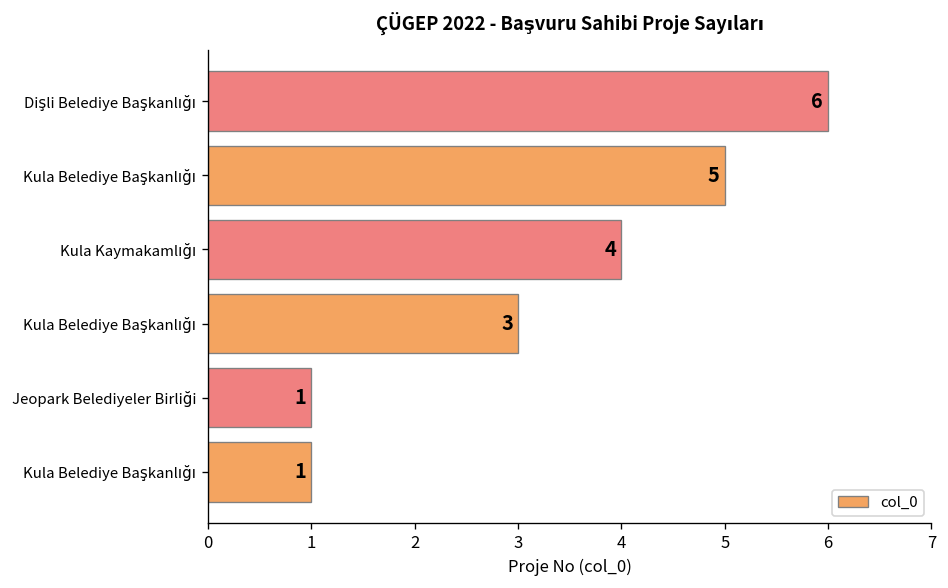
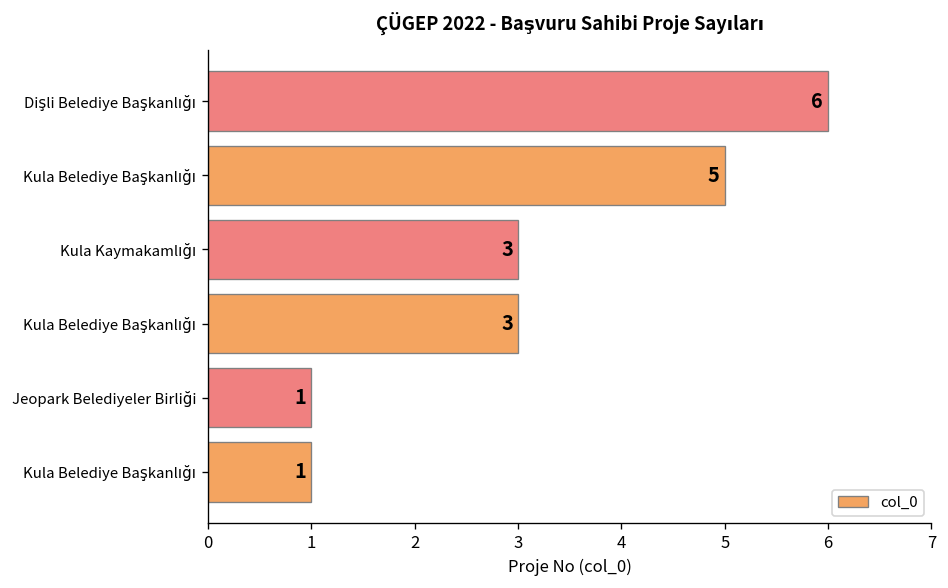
  {
    "Dişli Belediye Başkanlığı": 6,
-   "Kula Kaymakamlığı": 4,
+   "Kula Kaymakamlığı": 3,
    "Jeopark Belediyeler Birliği": 1
  }
